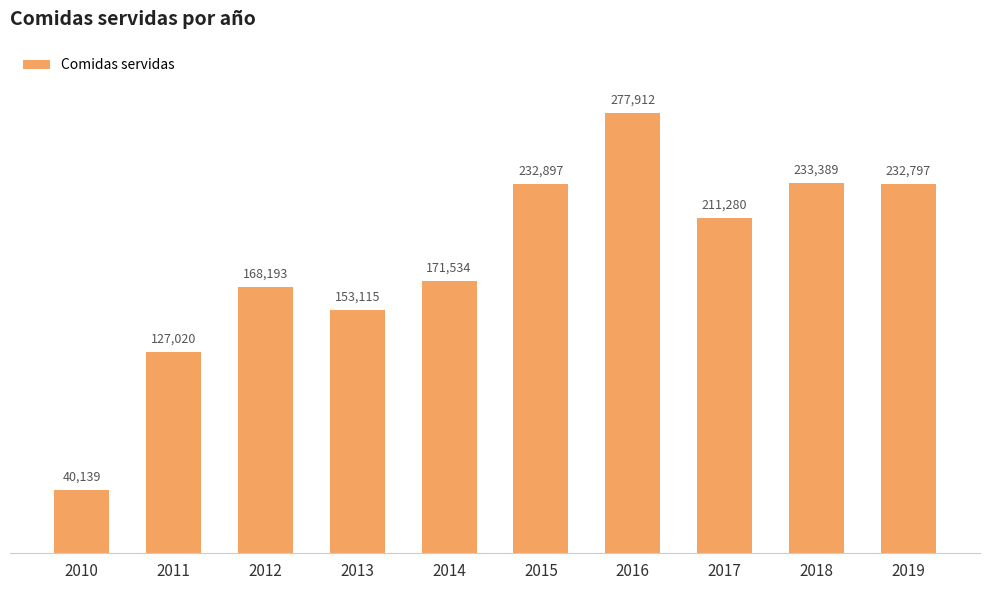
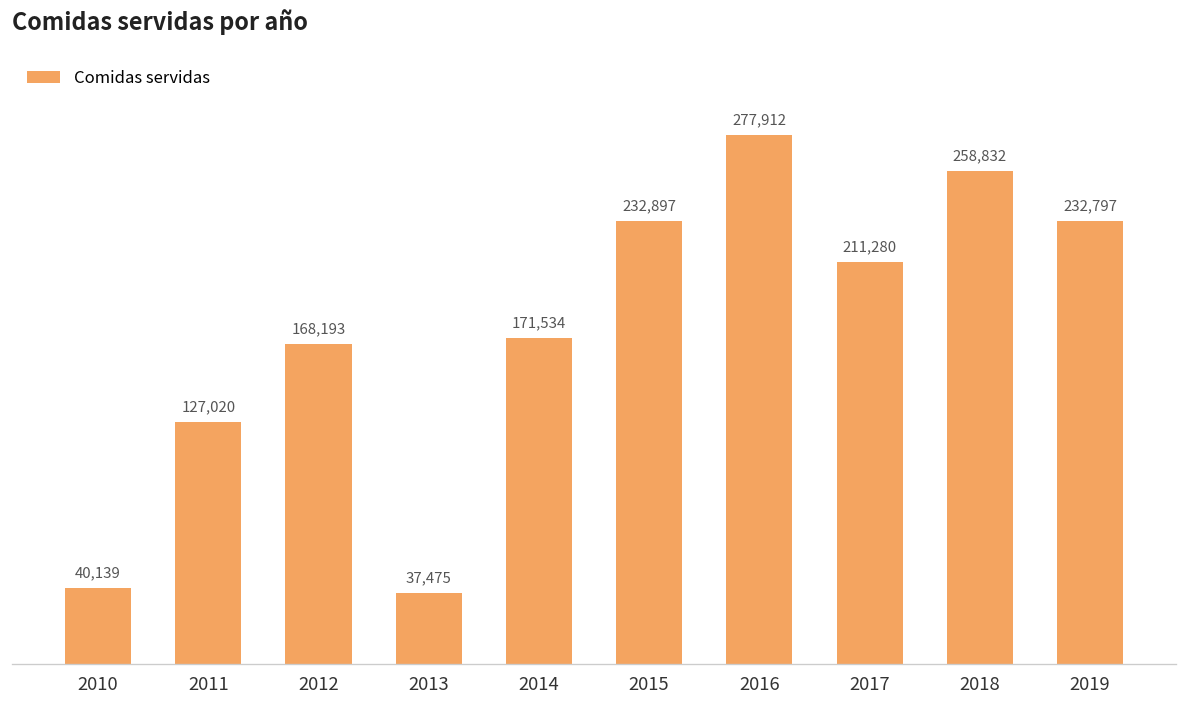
  {
    "2010": "40,139",
    "2011": "127,020",
    "2012": "168,193",
-   "2013": "153,115",
+   "2013": "37,475",
    "2014": "171,534",
    "2015": "232,897",
    "2016": "277,912",
    "2017": "211,280",
-   "2018": "233,389",
+   "2018": "258,832",
    "2019": "232,797"
  }
